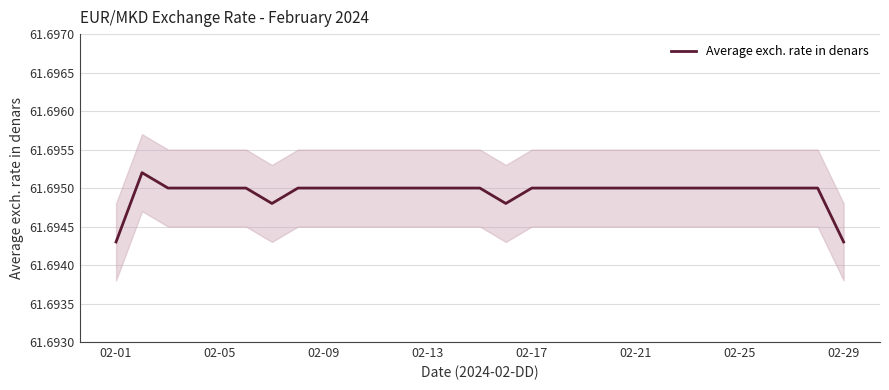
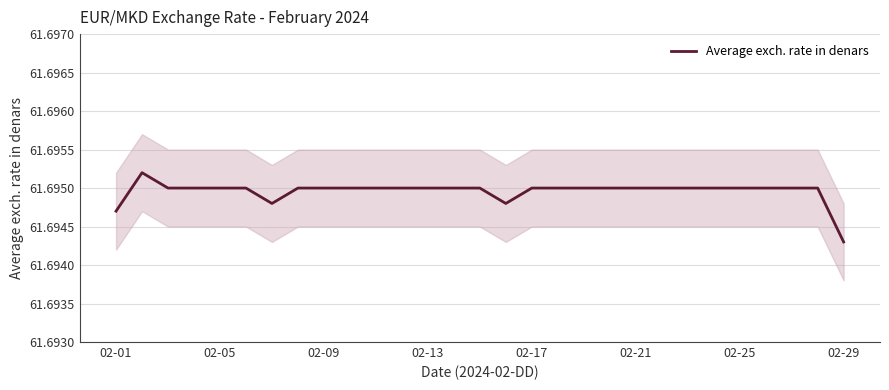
  {
    "Average exch. rate in denars": {
-     "02-01": 61.6943,
+     "02-01": 61.6947,
      "02-05": 61.6950,
      "02-09": 61.6950,
      "02-13": 61.6950,
      "02-17": 61.6950,
      "02-21": 61.6950,
      "02-25": 61.6950,
      "02-29": 61.6943
    }
  }
